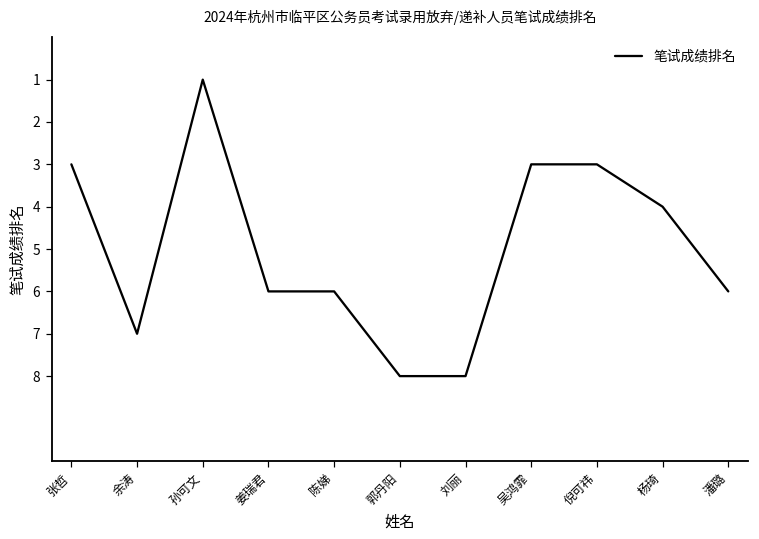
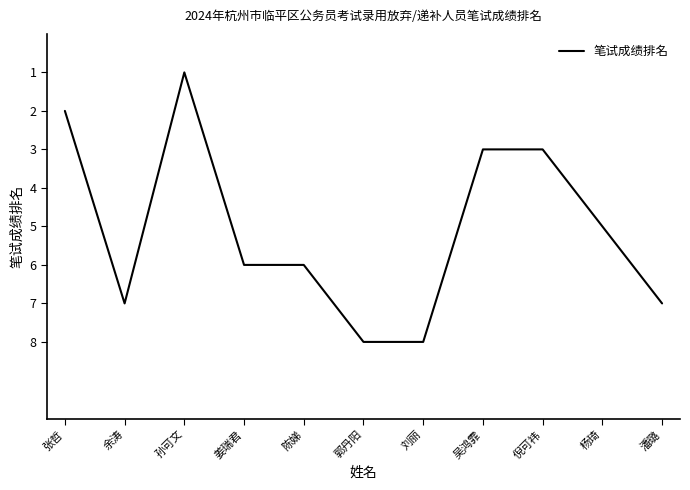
  {
-   "张哲": 3,
+   "张哲": 2,
    "余涛": 7,
    "孙可文": 1,
    "姜瑞君": 6,
    "陈娣": 6,
    "郭丹阳": 8,
    "刘丽": 8,
    "吴鸿霏": 3,
    "倪可祎": 3,
-   "杨琦": 4,
-   "潘璐": 6
+   "杨琦": 5,
+   "潘璐": 7
  }
